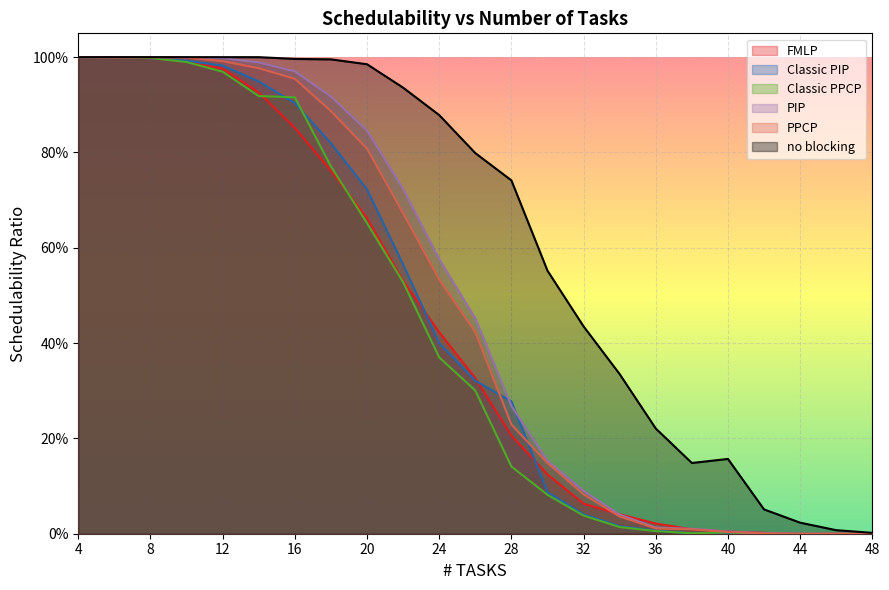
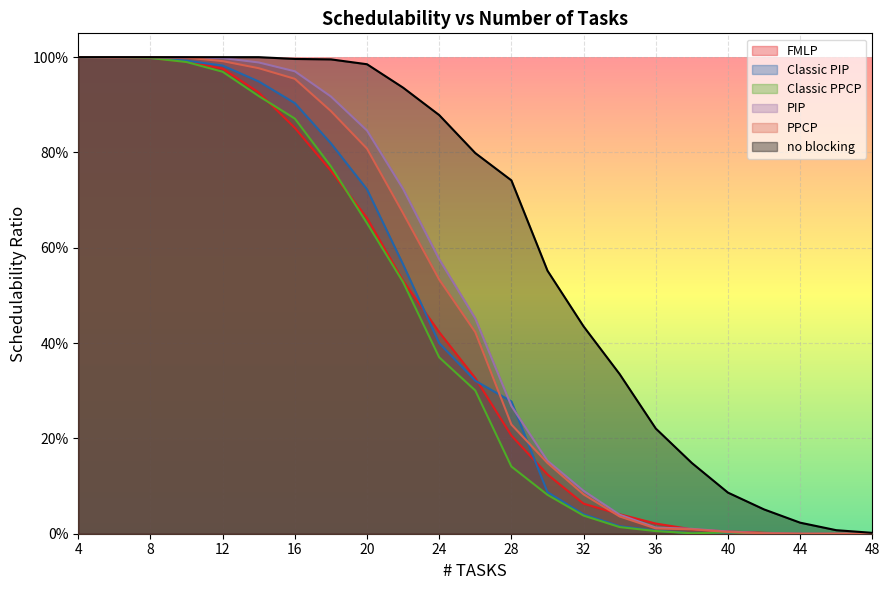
  {
    "Classic PIP": {
      "12": "98%",
      "16": "90%",
      "20": "72%",
      "24": "40%",
      "28": "28%"
    },
    "Classic PPCP": {
      "12": "97%",
-     "16": "92%",
+     "16": "87%",
      "20": "65%",
      "24": "37%",
      "28": "14%"
    },
    "PIP": {
      "16": "97%",
      "20": "85%",
      "24": "58%",
      "28": "27%",
      "32": "9%"
    },
    "no blocking": {
      "16": "100%",
      "20": "99%",
      "24": "88%",
      "28": "74%",
      "32": "44%",
      "36": "22%",
-     "40": "16%",
+     "40": "9%",
      "44": "2%"
    }
  }
